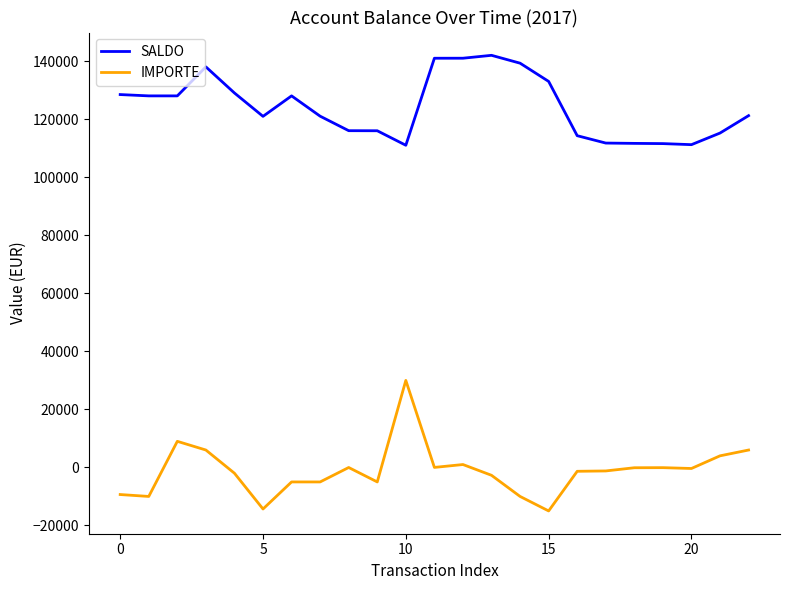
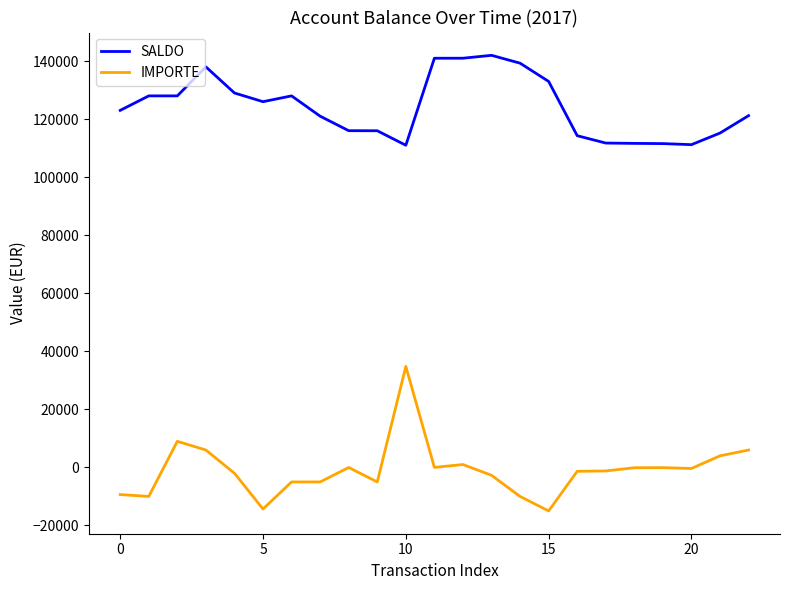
  {
    "SALDO": {
-     "0": 129000,
-     "5": 121000,
+     "0": 123000,
+     "5": 126000,
      "10": 111000,
      "15": 133000,
      "20": 111000
    },
    "IMPORTE": {
      "0": -9000,
      "5": -14000,
-     "10": 30000,
+     "10": 35000,
      "15": -15000,
      "20": 0
    }
  }
